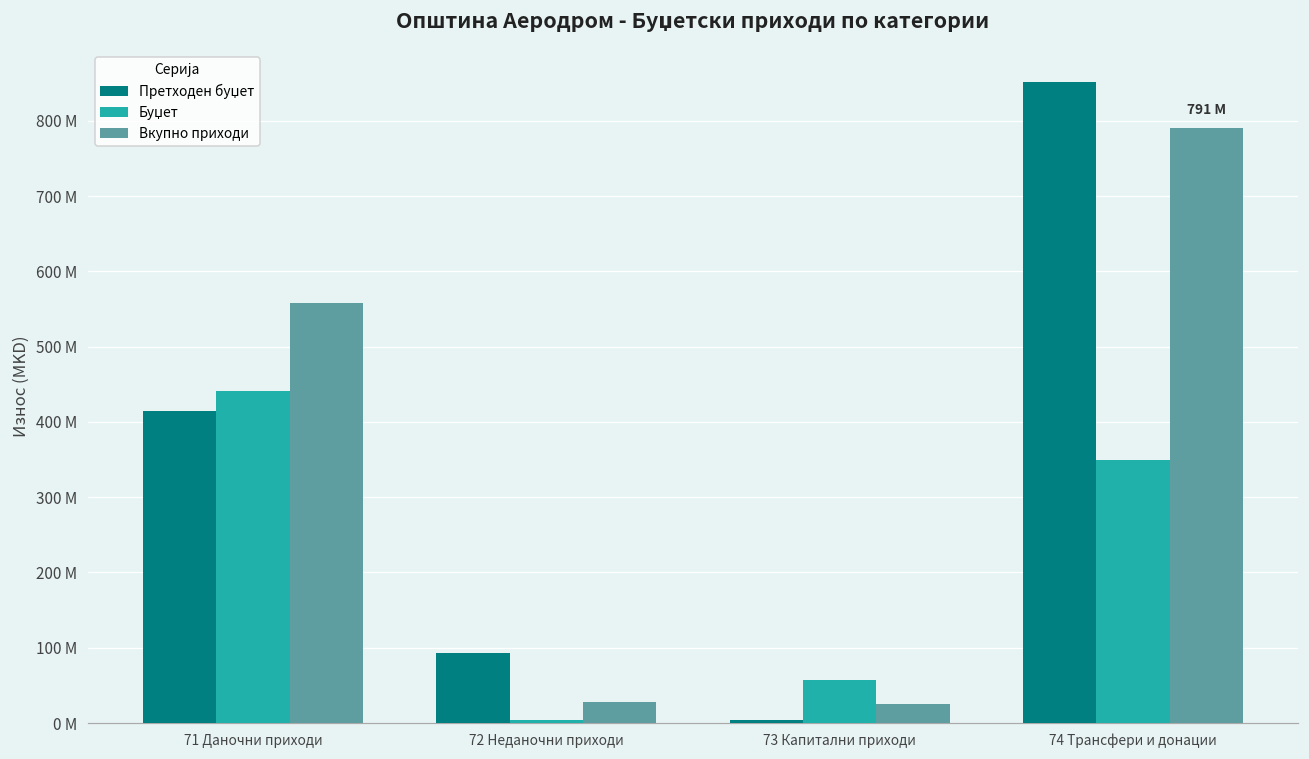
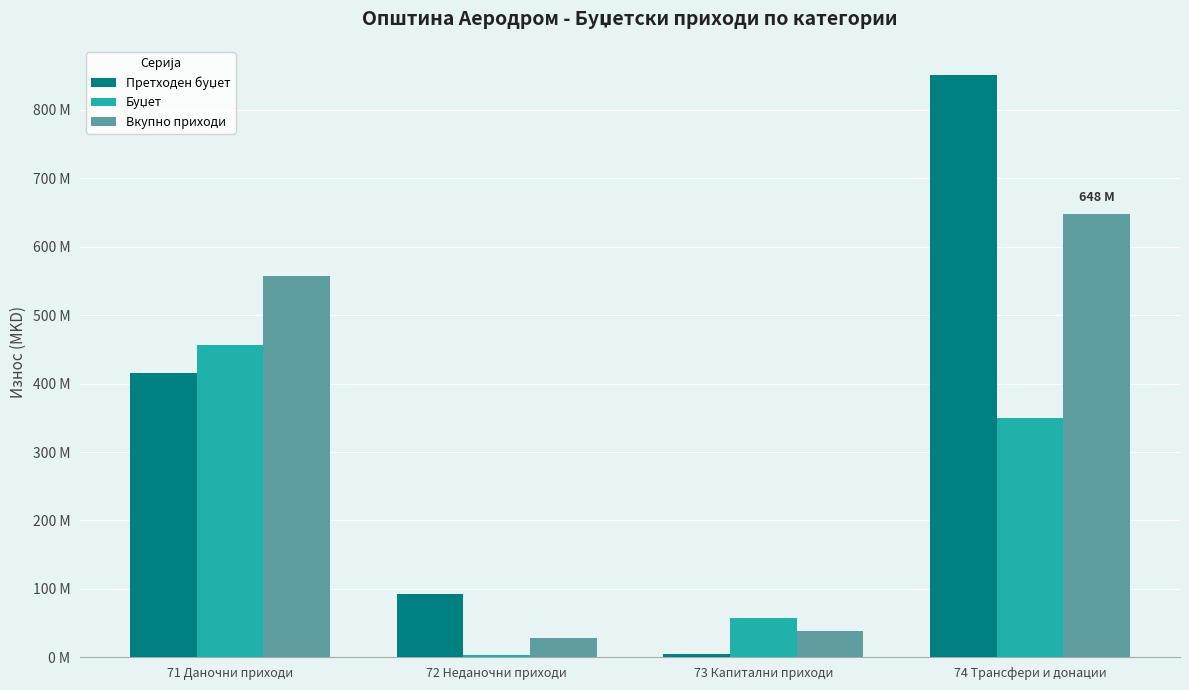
  {
    "Претходен буџет": {
      "71 Даночни приходи": 420000000,
      "72 Неданочни приходи": 90000000,
      "73 Капитални приходи": 0,
      "74 Трансфери и донации": 850000000
    },
    "Буџет": {
-     "71 Даночни приходи": 440000000,
+     "71 Даночни приходи": 460000000,
      "72 Неданочни приходи": 0,
      "73 Капитални приходи": 60000000,
      "74 Трансфери и донации": 350000000
    },
    "Вкупно приходи": {
-     "73 Капитални приходи": 30000000,
-     "74 Трансфери и донации": 791
+     "73 Капитални приходи": 40000000,
+     "74 Трансфери и донации": 648
    }
  }
